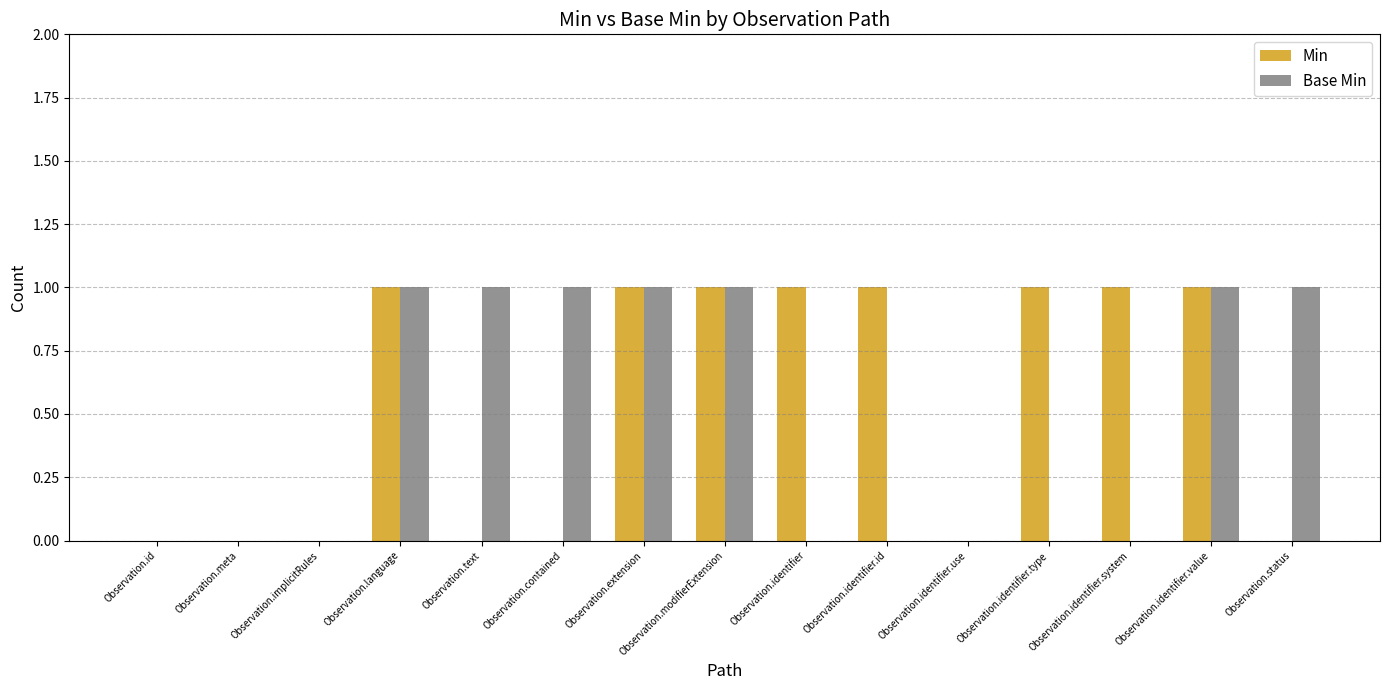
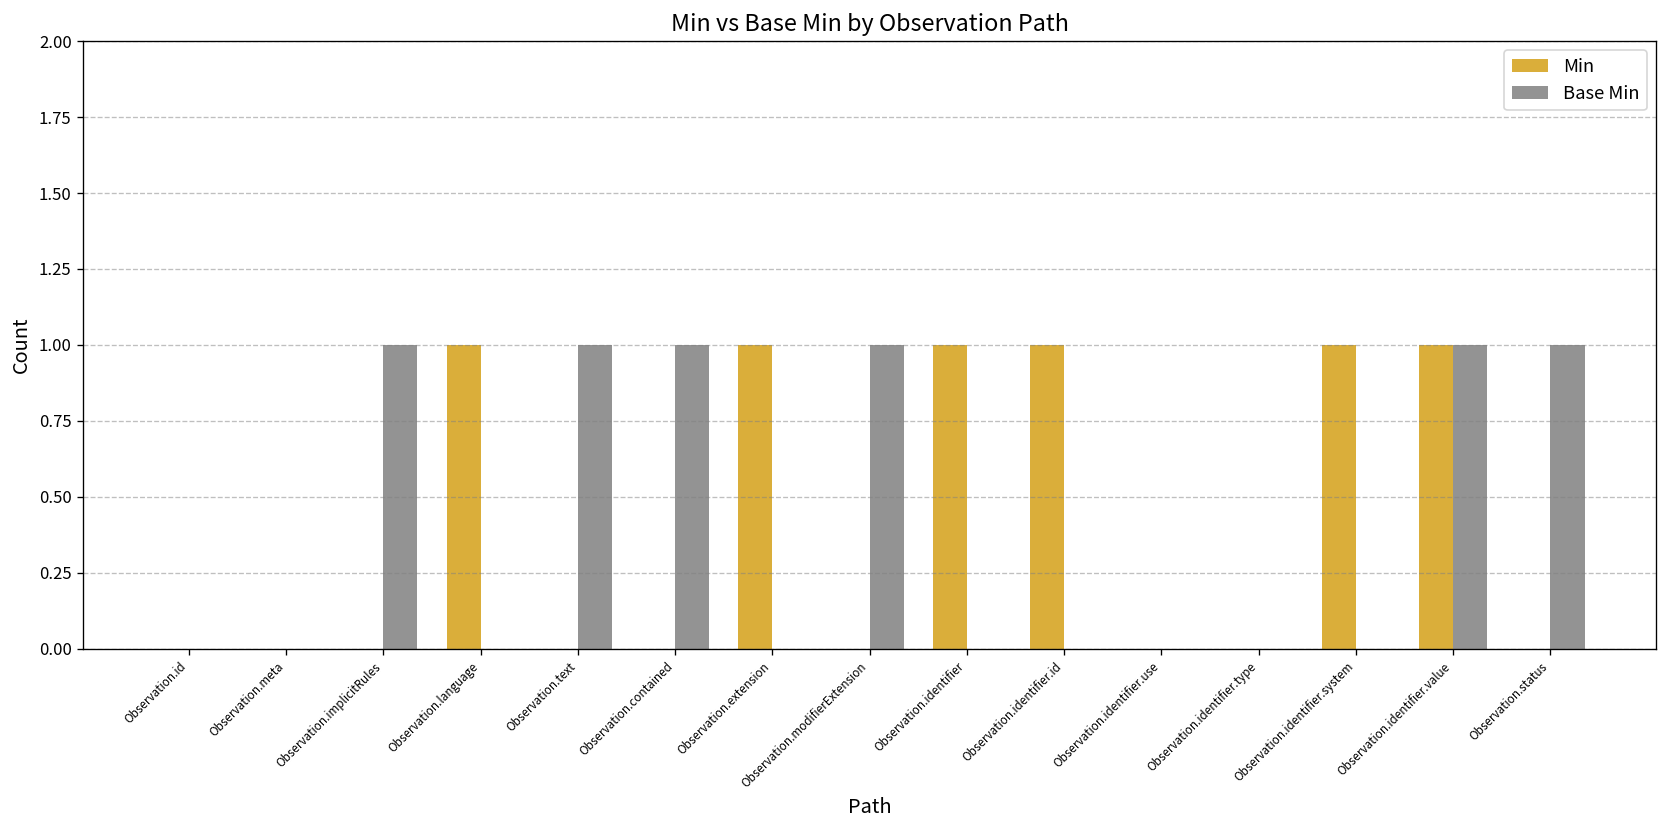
  {
    "Min": {
      "Observation.id": 0,
      "Observation.meta": 0,
      "Observation.implicitRules": 0,
      "Observation.language": 1,
      "Observation.text": 0,
      "Observation.contained": 0,
      "Observation.extension": 1,
-     "Observation.modifierExtension": 1,
+     "Observation.modifierExtension": 0,
      "Observation.identifier": 1,
      "Observation.identifier.id": 1,
      "Observation.identifier.use": 0,
-     "Observation.identifier.type": 1,
+     "Observation.identifier.type": 0,
      "Observation.identifier.system": 1,
      "Observation.identifier.value": 1,
      "Observation.status": 0
    },
    "Base Min": {
      "Observation.id": 0,
      "Observation.meta": 0,
-     "Observation.implicitRules": 0,
-     "Observation.language": 1,
+     "Observation.implicitRules": 1,
+     "Observation.language": 0,
      "Observation.text": 1,
      "Observation.contained": 1,
-     "Observation.extension": 1,
+     "Observation.extension": 0,
      "Observation.modifierExtension": 1,
      "Observation.identifier": 0,
      "Observation.identifier.id": 0,
      "Observation.identifier.use": 0,
      "Observation.identifier.type": 0,
      "Observation.identifier.system": 0,
      "Observation.identifier.value": 1,
      "Observation.status": 1
    }
  }
